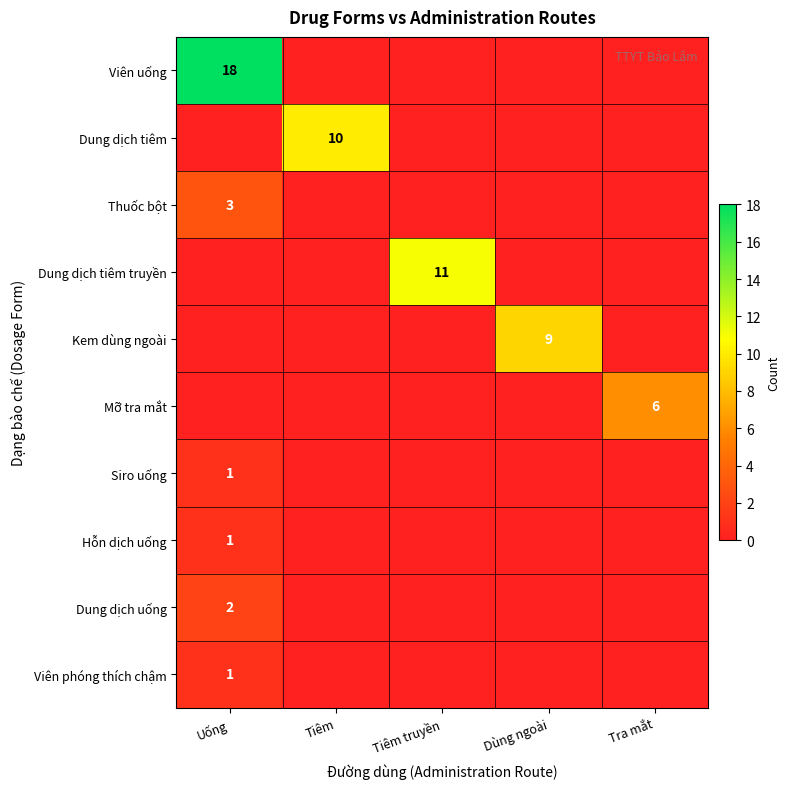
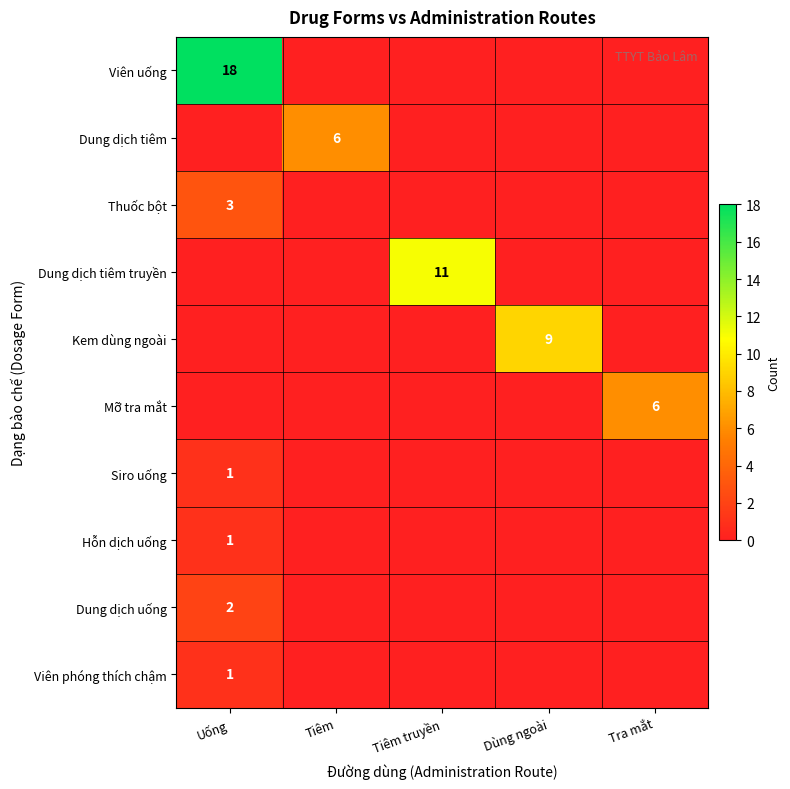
  {
    "Viên uống": {
      "Uống": 18
    },
    "Dung dịch tiêm": {
-     "Tiêm": 10
+     "Tiêm": 6
    },
    "Thuốc bột": {
      "Uống": 3
    },
    "Dung dịch tiêm truyền": {
      "Tiêm truyền": 11
    },
    "Kem dùng ngoài": {
      "Dùng ngoài": 9
    },
    "Mỡ tra mắt": {
      "Tra mắt": 6
    },
    "Siro uống": {
      "Uống": 1
    },
    "Hỗn dịch uống": {
      "Uống": 1
    },
    "Dung dịch uống": {
      "Uống": 2
    },
    "Viên phóng thích chậm": {
      "Uống": 1
    }
  }
